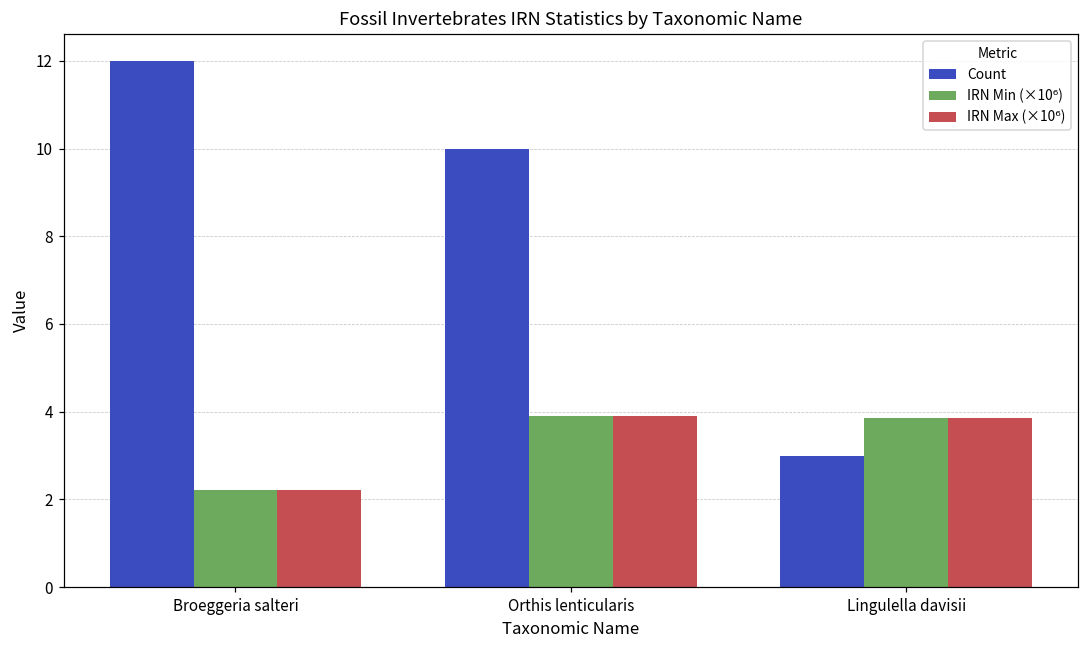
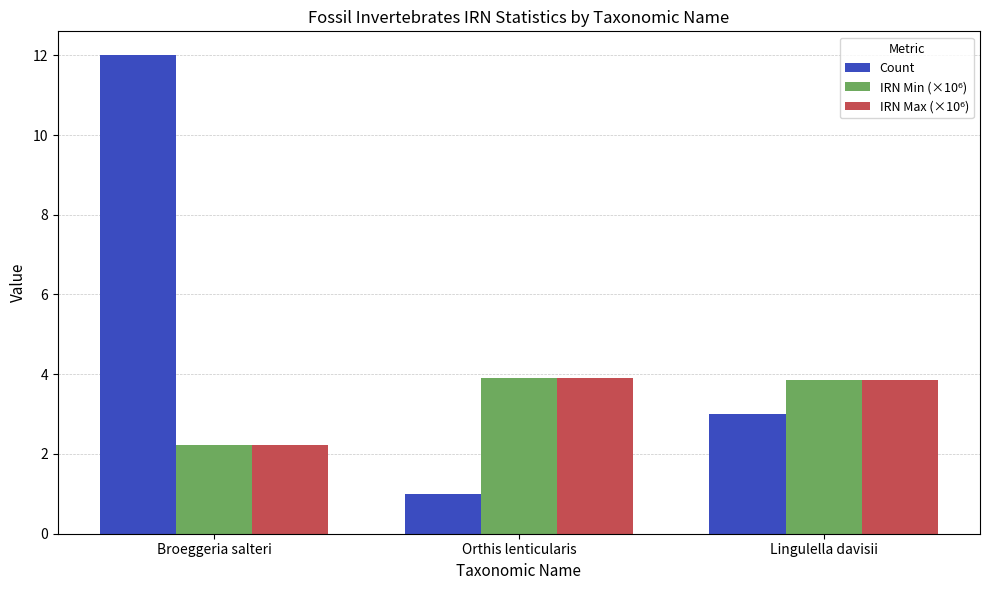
  {
    "Count": {
      "Broeggeria salteri": 12,
-     "Orthis lenticularis": 10,
+     "Orthis lenticularis": 1,
      "Lingulella davisii": 3
    },
    "IRN Min (×10⁶)": {
      "Broeggeria salteri": 2.2,
      "Orthis lenticularis": 3.9,
      "Lingulella davisii": 3.9
    },
    "IRN Max (×10⁶)": {
      "Broeggeria salteri": 2.2,
      "Orthis lenticularis": 3.9,
      "Lingulella davisii": 3.9
    }
  }
